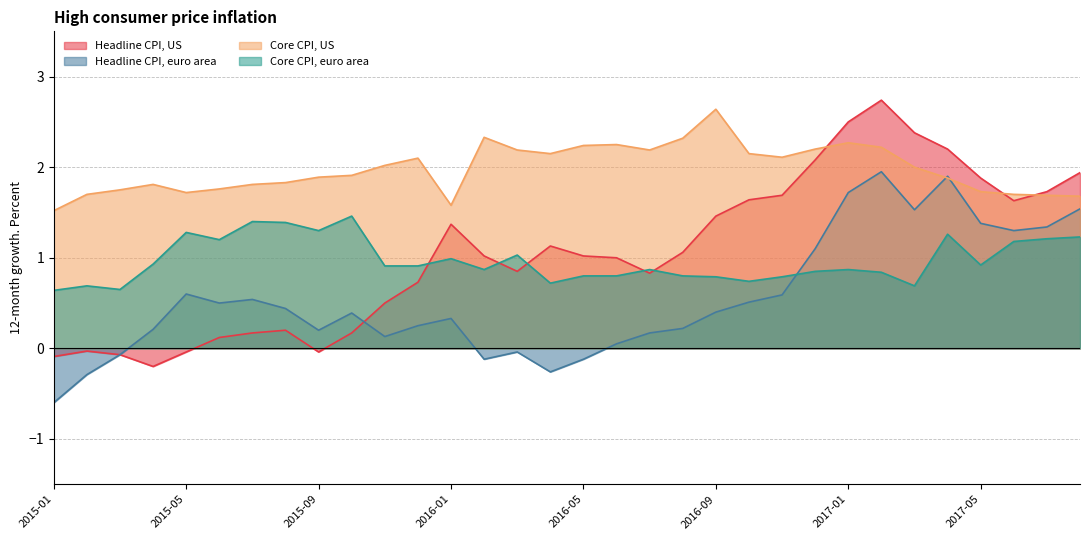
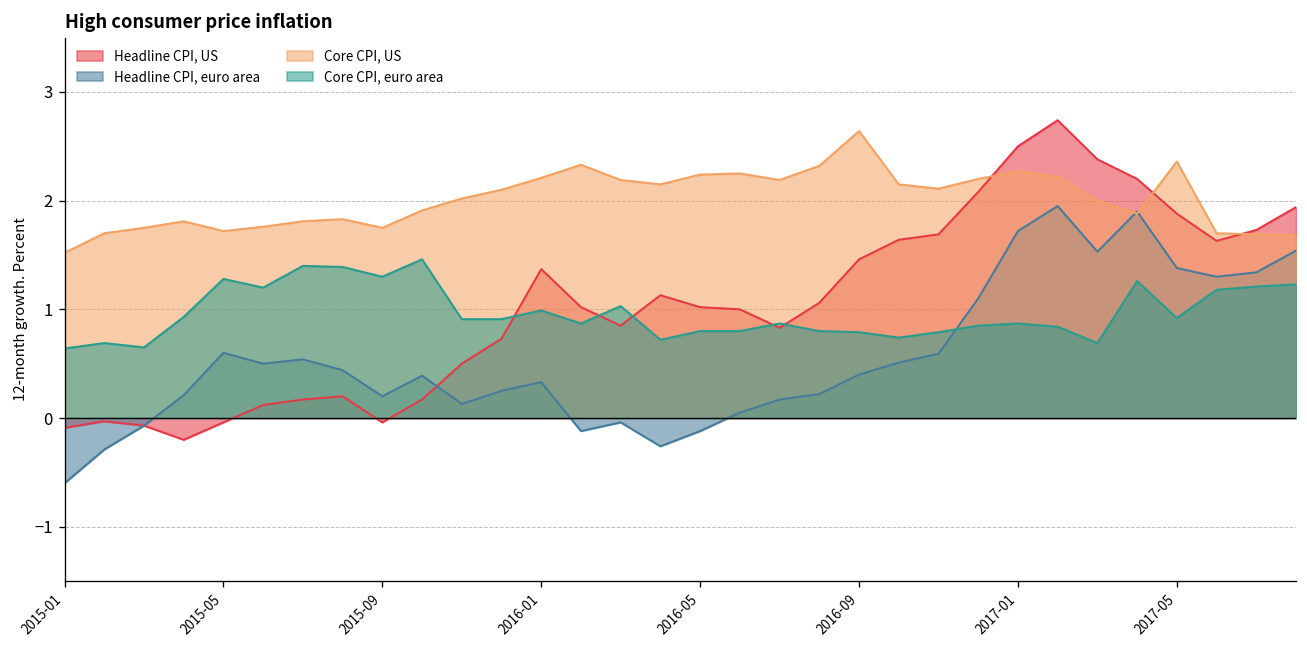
  {
    "Core CPI, US": {
      "2015-01": 1.5,
      "2015-05": 1.7,
-     "2015-09": 1.9,
-     "2016-01": 1.6,
+     "2015-09": 1.8,
+     "2016-01": 2.2,
      "2016-05": 2.2,
      "2016-09": 2.6,
      "2017-01": 2.3,
-     "2017-05": 1.7
+     "2017-05": 2.4
    }
  }
